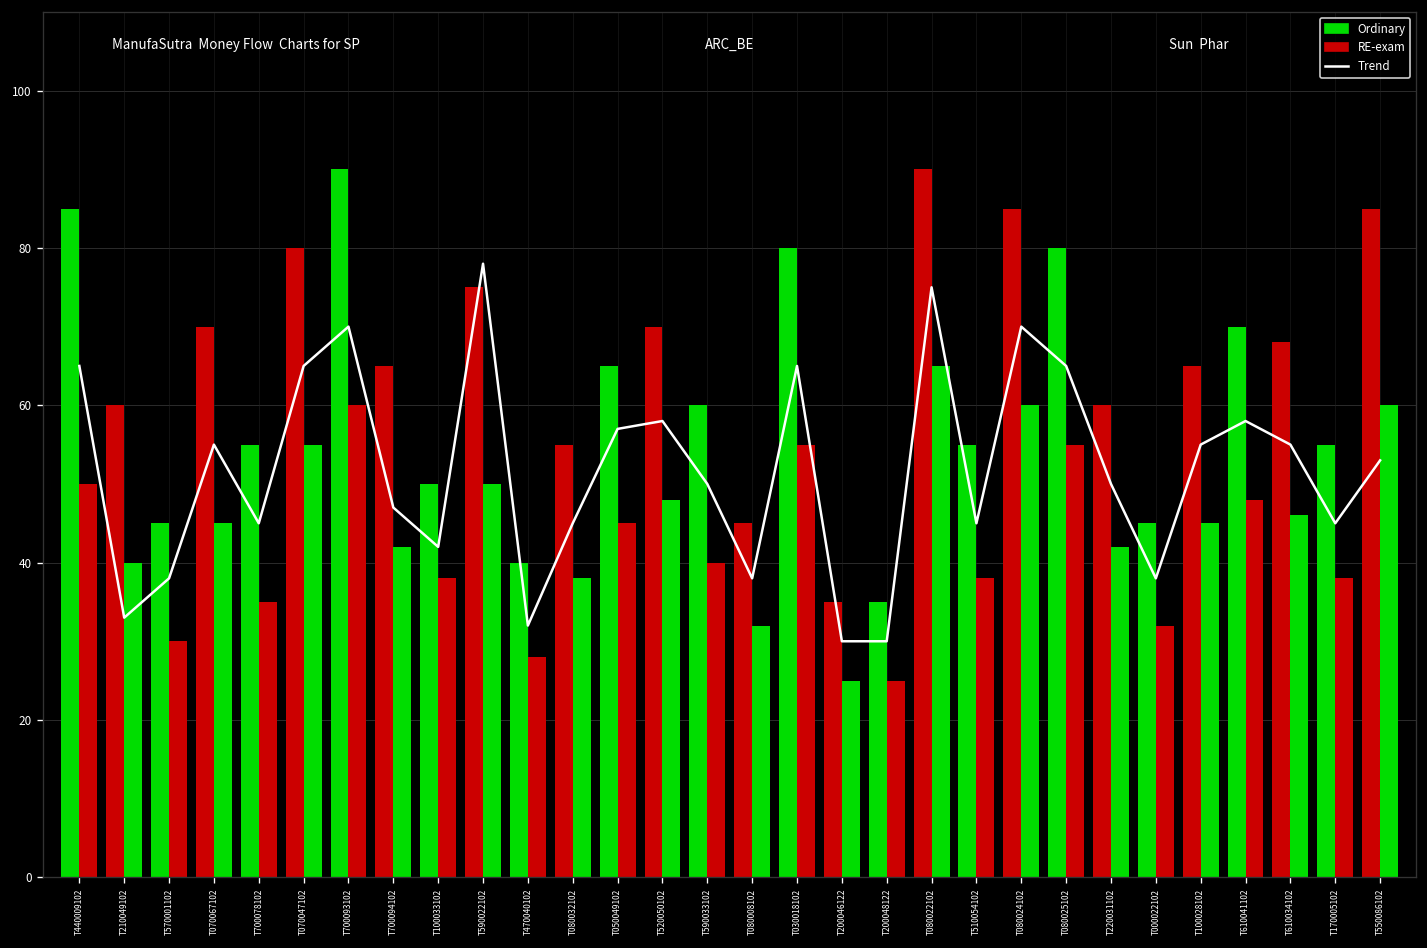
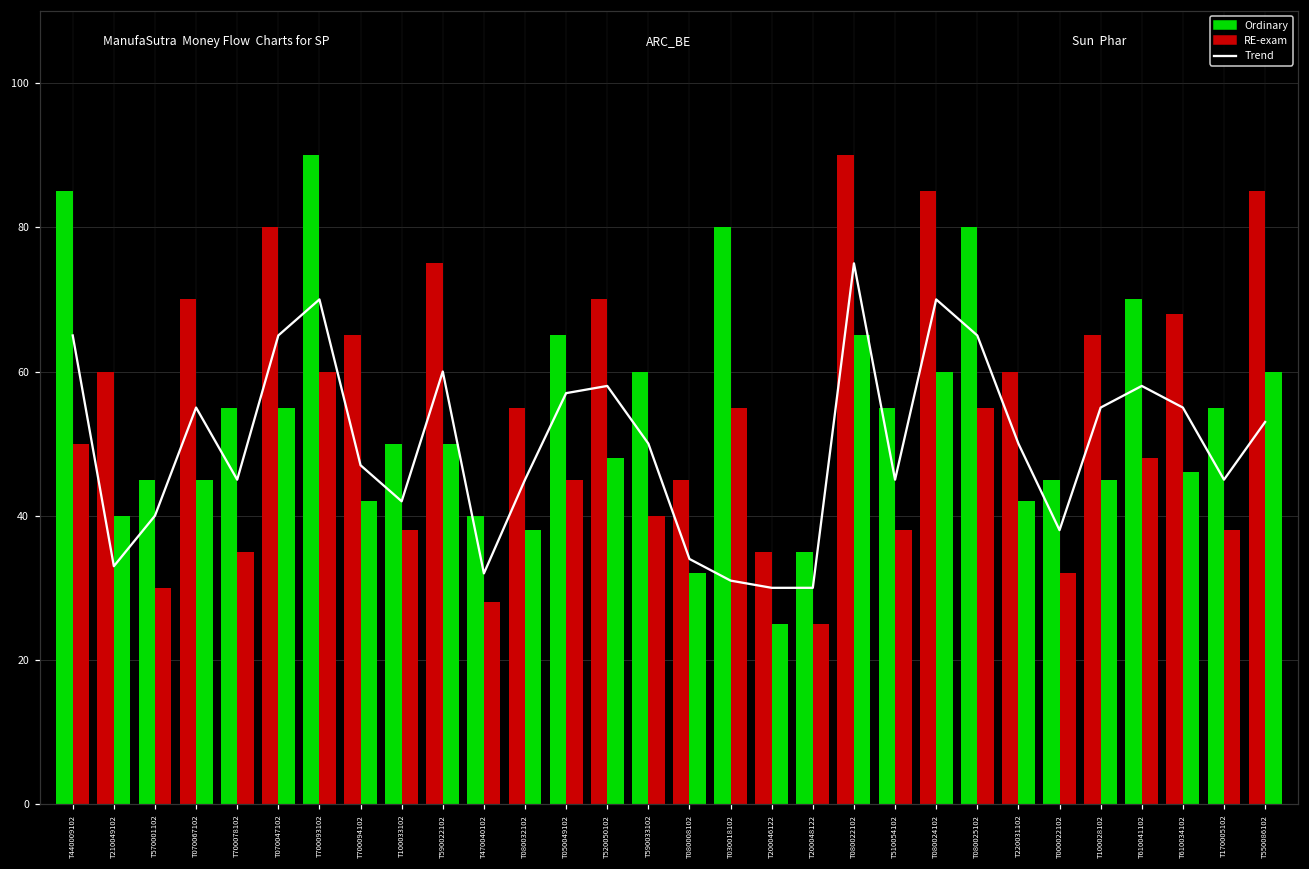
  {
    "Ordinary": {
      "T440009102": 85,
      "T210049102": 60,
      "T570001102": 45,
      "T070067102": 70,
      "T700078102": 55,
      "T070047102": 80,
      "T700093102": 90,
      "T700094102": 65,
      "T100033102": 50,
      "T590022102": 75,
      "T470040102": 40,
      "T080032102": 55,
      "T050049102": 65,
      "T520050102": 70,
      "T590033102": 60,
      "T080008102": 45,
      "T030018102": 80,
      "T200046122": 35,
      "T200048122": 35,
      "T080022102": 90,
      "T510054102": 55,
      "T080024102": 85,
      "T080025102": 80,
      "T220031102": 60,
      "T000022102": 45,
      "T100028102": 65,
      "T610041102": 70,
      "T610034102": 68,
      "T170005102": 55,
      "T550086102": 85
    },
    "Trend": {
      "T440009102": 65,
      "T210049102": 33,
-     "T570001102": 38,
+     "T570001102": 40,
      "T070067102": 55,
      "T700078102": 45,
      "T070047102": 65,
      "T700093102": 70,
      "T700094102": 47,
      "T100033102": 42,
-     "T590022102": 78,
+     "T590022102": 60,
      "T470040102": 32,
      "T080032102": 45,
      "T050049102": 57,
      "T520050102": 58,
      "T590033102": 50,
-     "T080008102": 38,
-     "T030018102": 65,
+     "T080008102": 34,
+     "T030018102": 31,
      "T200046122": 30,
      "T200048122": 30,
      "T080022102": 75,
      "T510054102": 45,
      "T080024102": 70,
      "T080025102": 65,
      "T220031102": 50,
      "T000022102": 38,
      "T100028102": 55,
      "T610041102": 58,
      "T610034102": 55,
      "T170005102": 45,
      "T550086102": 53
    },
    "RE-exam": {
      "T440009102": 50,
      "T210049102": 40,
      "T570001102": 30,
      "T070067102": 45,
      "T700078102": 35,
      "T070047102": 55,
      "T700093102": 60,
      "T700094102": 42,
      "T100033102": 38,
      "T590022102": 50,
      "T470040102": 28,
      "T080032102": 38,
      "T050049102": 45,
      "T520050102": 48,
      "T590033102": 40,
      "T080008102": 32,
      "T030018102": 55,
      "T200046122": 25,
      "T200048122": 25,
      "T080022102": 65,
      "T510054102": 38,
      "T080024102": 60,
      "T080025102": 55,
      "T220031102": 42,
      "T000022102": 32,
      "T100028102": 45,
      "T610041102": 48,
      "T610034102": 46,
      "T170005102": 38,
      "T550086102": 60
    }
  }
